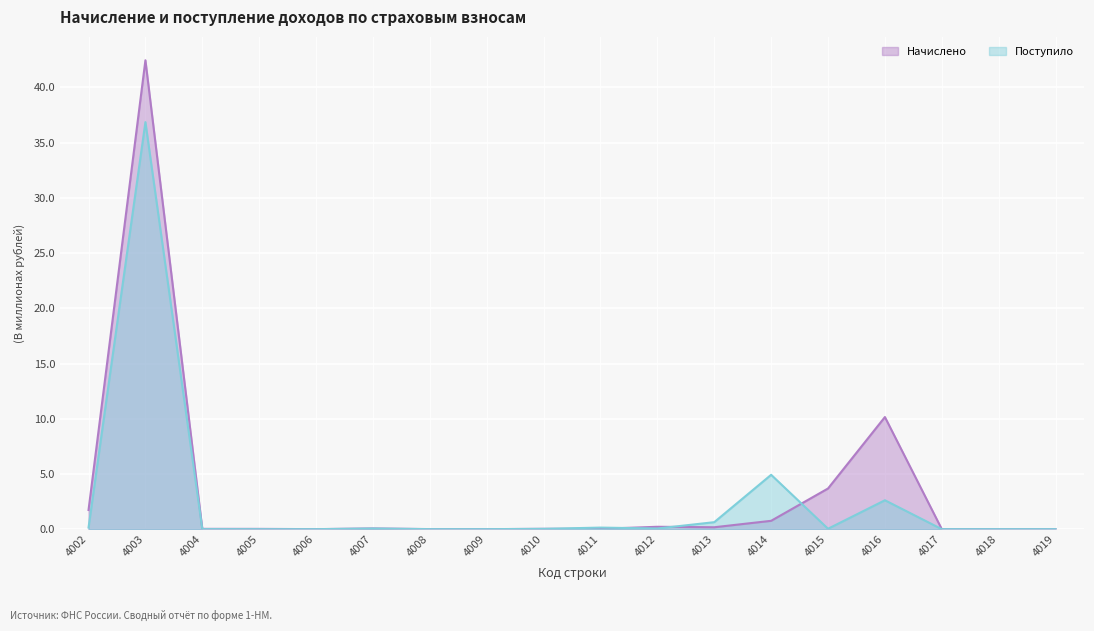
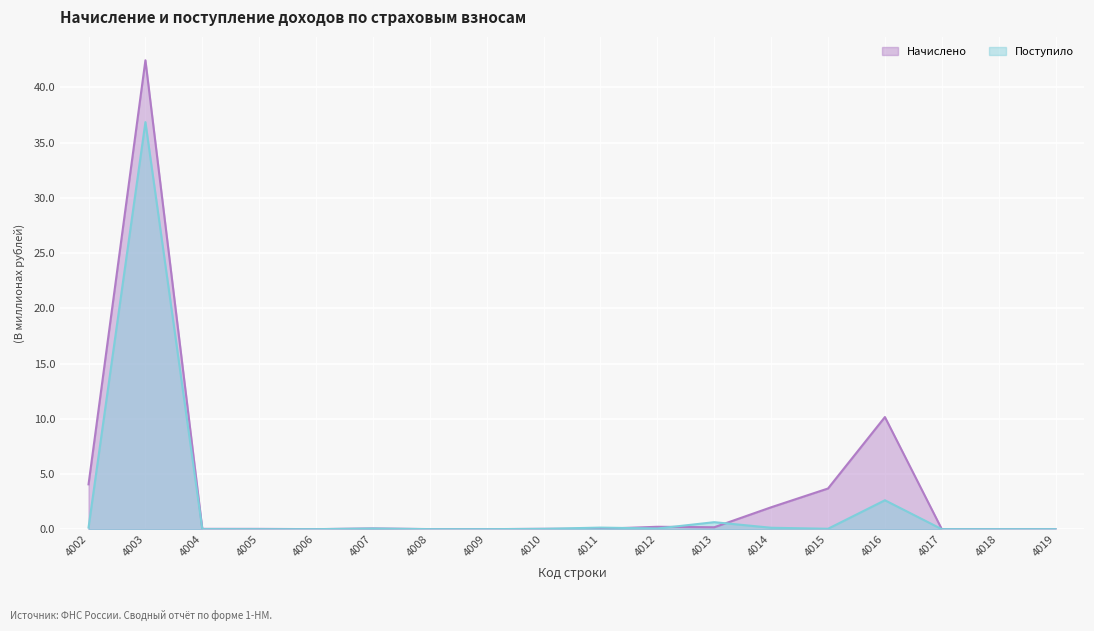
  {
    "Начислено": {
-     "4002": 1.7,
+     "4002": 4.1,
      "4003": 42.5,
      "4013": 0.2,
-     "4014": 0.8,
+     "4014": 2.0,
      "4015": 3.7,
      "4016": 10.2
    },
    "Поступило": {
      "4002": 0.1,
      "4003": 36.9,
      "4013": 0.6,
-     "4014": 4.9,
+     "4014": 0.1,
      "4015": 0.0,
      "4016": 2.6
    }
  }
